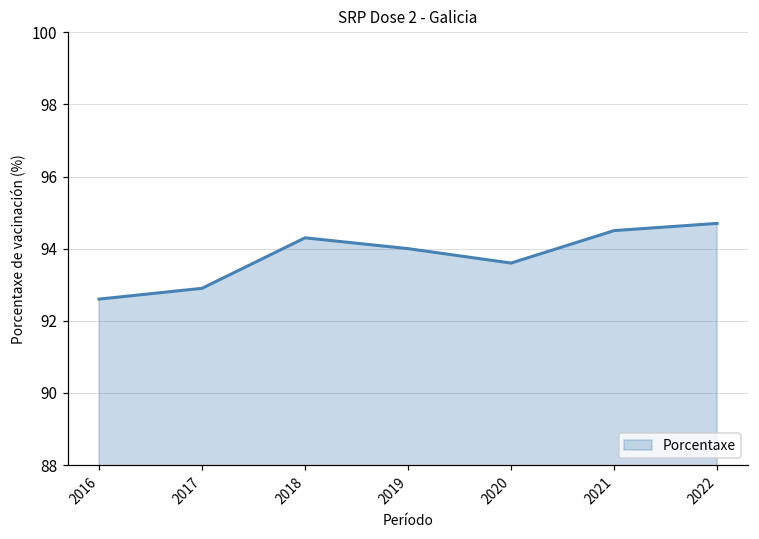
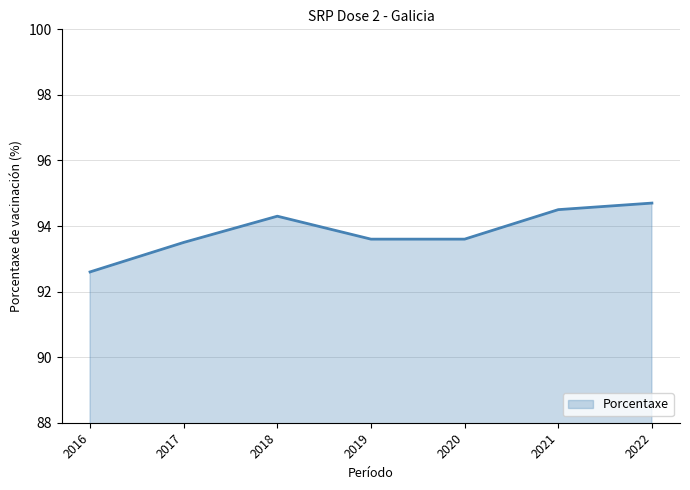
  {
    "2016": 92.6,
-   "2017": 92.9,
+   "2017": 93.5,
    "2018": 94.3,
-   "2019": 94.0,
+   "2019": 93.6,
    "2020": 93.6,
    "2021": 94.5,
    "2022": 94.7
  }
